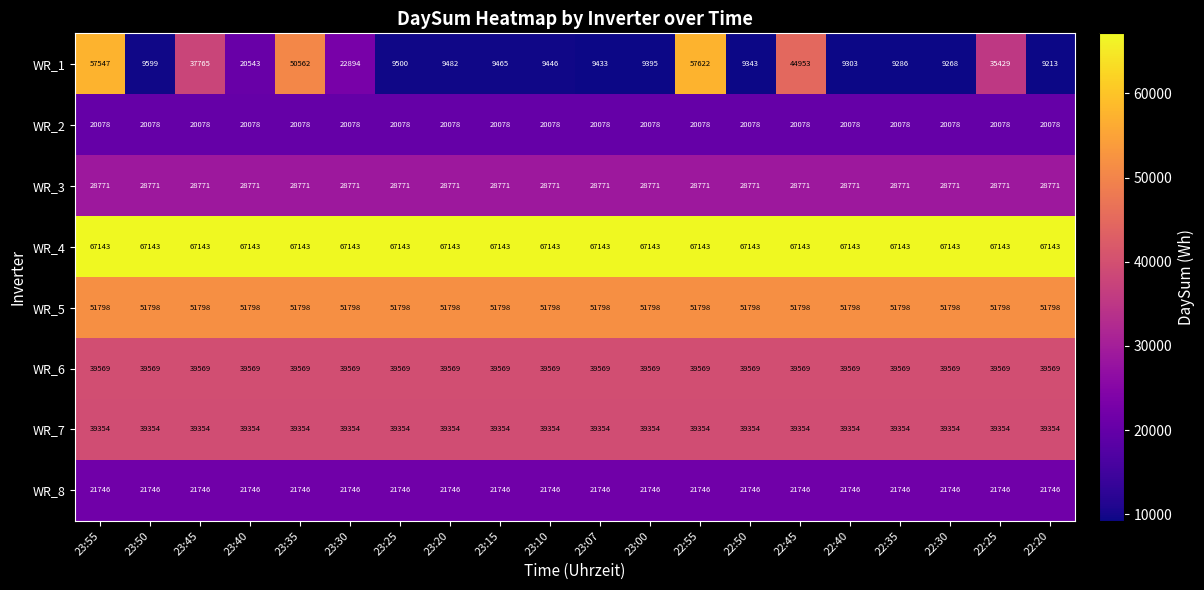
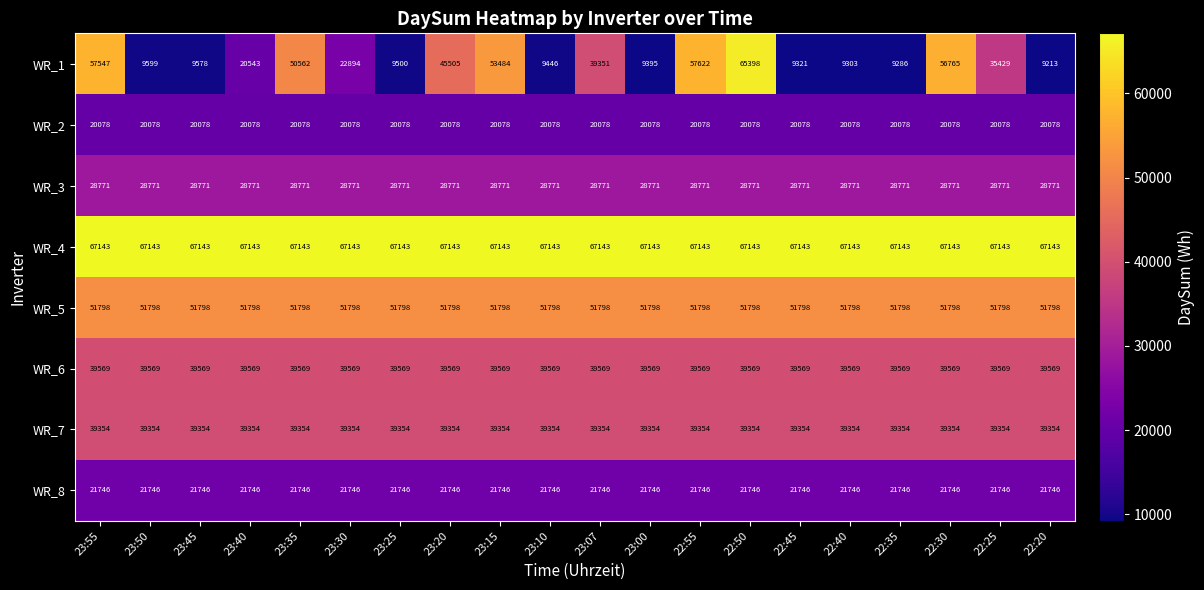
  {
    "WR_1": {
      "23:55": 57547,
      "23:50": 9599,
-     "23:45": 37765,
+     "23:45": 9578,
      "23:40": 20543,
      "23:35": 50562,
      "23:30": 22894,
      "23:25": 9500,
-     "23:20": 9482,
-     "23:15": 9465,
+     "23:20": 45505,
+     "23:15": 53484,
      "23:10": 9446,
-     "23:07": 9433,
+     "23:07": 39351,
      "23:00": 9395,
      "22:55": 57622,
-     "22:50": 9343,
-     "22:45": 44953,
+     "22:50": 65398,
+     "22:45": 9321,
      "22:40": 9303,
      "22:35": 9286,
-     "22:30": 9268,
+     "22:30": 56765,
      "22:25": 35429,
      "22:20": 9213
    },
    "WR_2": {
      "23:55": 20078,
      "23:50": 20078,
      "23:45": 20078,
      "23:40": 20078,
      "23:35": 20078,
      "23:30": 20078,
      "23:25": 20078,
      "23:20": 20078,
      "23:15": 20078,
      "23:10": 20078,
      "23:07": 20078,
      "23:00": 20078,
      "22:55": 20078,
      "22:50": 20078,
      "22:45": 20078,
      "22:40": 20078,
      "22:35": 20078,
      "22:30": 20078,
      "22:25": 20078,
      "22:20": 20078
    },
    "WR_3": {
      "23:55": 28771,
      "23:50": 28771,
      "23:45": 28771,
      "23:40": 28771,
      "23:35": 28771,
      "23:30": 28771,
      "23:25": 28771,
      "23:20": 28771,
      "23:15": 28771,
      "23:10": 28771,
      "23:07": 28771,
      "23:00": 28771,
      "22:55": 28771,
      "22:50": 28771,
      "22:45": 28771,
      "22:40": 28771,
      "22:35": 28771,
      "22:30": 28771,
      "22:25": 28771,
      "22:20": 28771
    },
    "WR_4": {
      "23:55": 67143,
      "23:50": 67143,
      "23:45": 67143,
      "23:40": 67143,
      "23:35": 67143,
      "23:30": 67143,
      "23:25": 67143,
      "23:20": 67143,
      "23:15": 67143,
      "23:10": 67143,
      "23:07": 67143,
      "23:00": 67143,
      "22:55": 67143,
      "22:50": 67143,
      "22:45": 67143,
      "22:40": 67143,
      "22:35": 67143,
      "22:30": 67143,
      "22:25": 67143,
      "22:20": 67143
    },
    "WR_5": {
      "23:55": 51798,
      "23:50": 51798,
      "23:45": 51798,
      "23:40": 51798,
      "23:35": 51798,
      "23:30": 51798,
      "23:25": 51798,
      "23:20": 51798,
      "23:15": 51798,
      "23:10": 51798,
      "23:07": 51798,
      "23:00": 51798,
      "22:55": 51798,
      "22:50": 51798,
      "22:45": 51798,
      "22:40": 51798,
      "22:35": 51798,
      "22:30": 51798,
      "22:25": 51798,
      "22:20": 51798
    },
    "WR_6": {
      "23:55": 39569,
      "23:50": 39569,
      "23:45": 39569,
      "23:40": 39569,
      "23:35": 39569,
      "23:30": 39569,
      "23:25": 39569,
      "23:20": 39569,
      "23:15": 39569,
      "23:10": 39569,
      "23:07": 39569,
      "23:00": 39569,
      "22:55": 39569,
      "22:50": 39569,
      "22:45": 39569,
      "22:40": 39569,
      "22:35": 39569,
      "22:30": 39569,
      "22:25": 39569,
      "22:20": 39569
    },
    "WR_7": {
      "23:55": 39354,
      "23:50": 39354,
      "23:45": 39354,
      "23:40": 39354,
      "23:35": 39354,
      "23:30": 39354,
      "23:25": 39354,
      "23:20": 39354,
      "23:15": 39354,
      "23:10": 39354,
      "23:07": 39354,
      "23:00": 39354,
      "22:55": 39354,
      "22:50": 39354,
      "22:45": 39354,
      "22:40": 39354,
      "22:35": 39354,
      "22:30": 39354,
      "22:25": 39354,
      "22:20": 39354
    },
    "WR_8": {
      "23:55": 21746,
      "23:50": 21746,
      "23:45": 21746,
      "23:40": 21746,
      "23:35": 21746,
      "23:30": 21746,
      "23:25": 21746,
      "23:20": 21746,
      "23:15": 21746,
      "23:10": 21746,
      "23:07": 21746,
      "23:00": 21746,
      "22:55": 21746,
      "22:50": 21746,
      "22:45": 21746,
      "22:40": 21746,
      "22:35": 21746,
      "22:30": 21746,
      "22:25": 21746,
      "22:20": 21746
    }
  }
